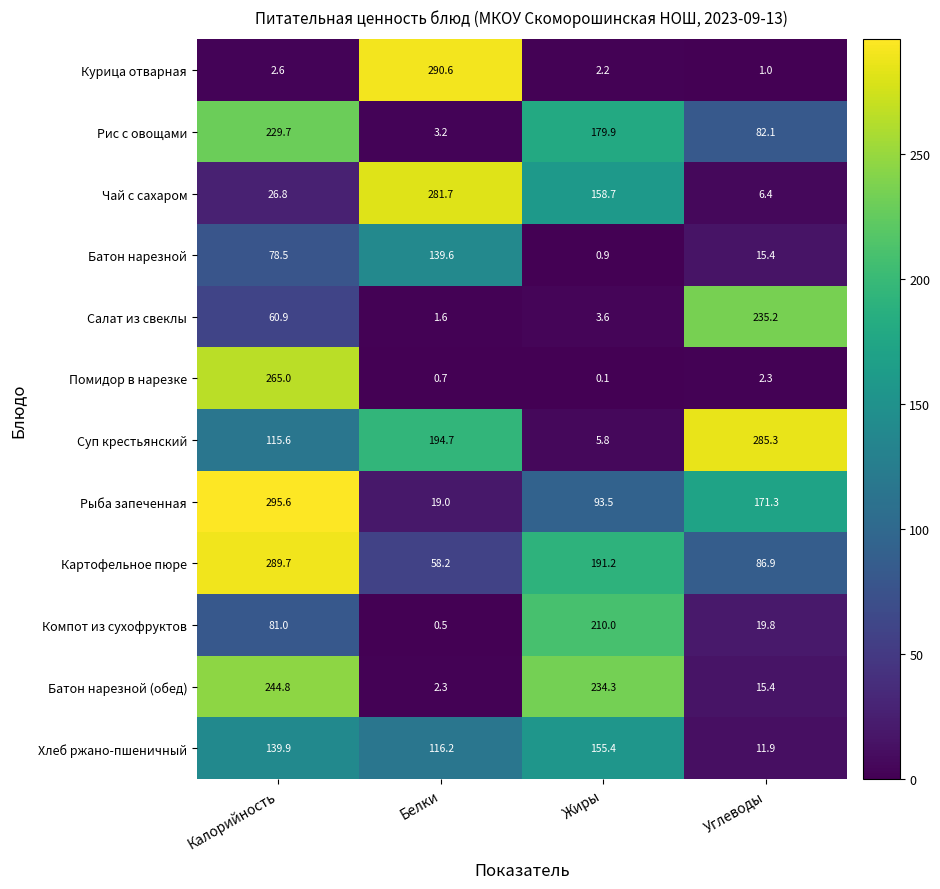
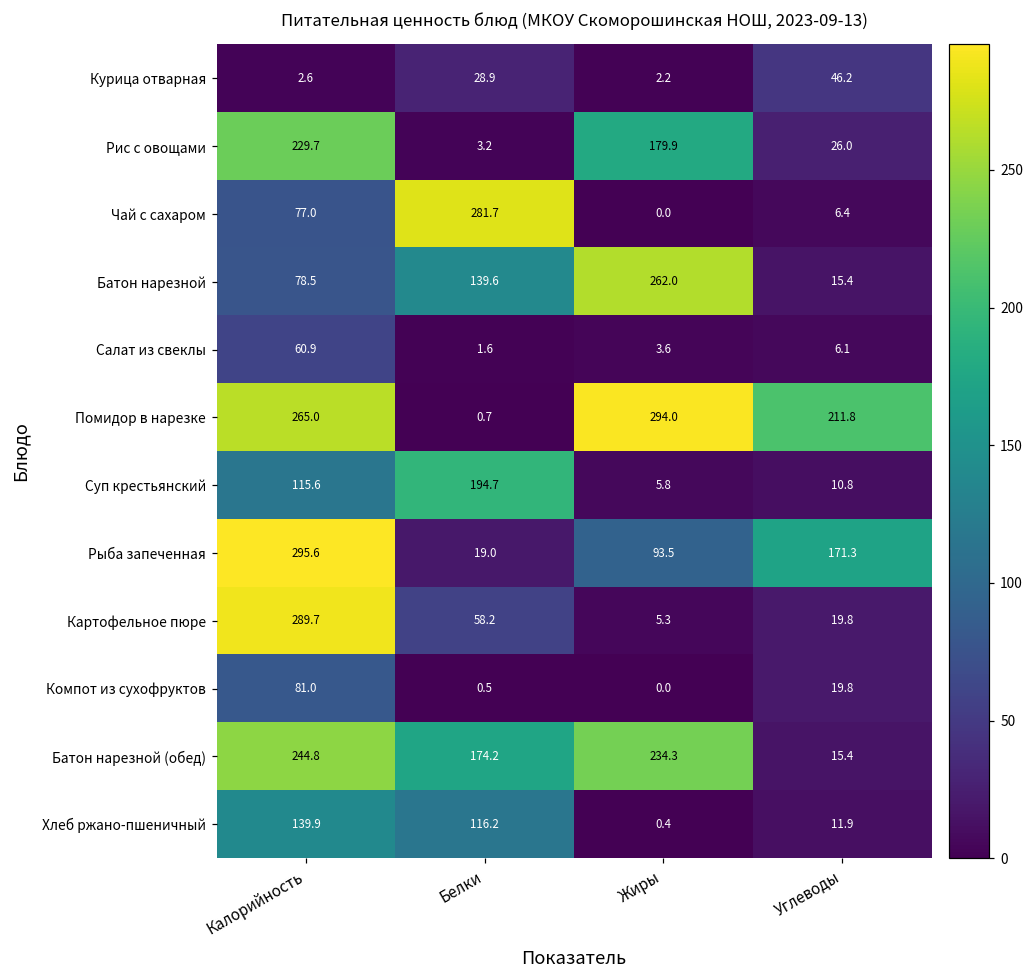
  {
    "Курица отварная": {
      "Калорийность": 2.6,
-     "Белки": 290.6,
+     "Белки": 28.9,
      "Жиры": 2.2,
-     "Углеводы": 1.0
+     "Углеводы": 46.2
    },
    "Рис с овощами": {
      "Калорийность": 229.7,
      "Белки": 3.2,
      "Жиры": 179.9,
-     "Углеводы": 82.1
+     "Углеводы": 26.0
    },
    "Чай с сахаром": {
-     "Калорийность": 26.8,
+     "Калорийность": 77.0,
      "Белки": 281.7,
-     "Жиры": 158.7,
+     "Жиры": 0.0,
      "Углеводы": 6.4
    },
    "Батон нарезной": {
      "Калорийность": 78.5,
      "Белки": 139.6,
-     "Жиры": 0.9,
+     "Жиры": 262.0,
      "Углеводы": 15.4
    },
    "Салат из свеклы": {
      "Калорийность": 60.9,
      "Белки": 1.6,
      "Жиры": 3.6,
-     "Углеводы": 235.2
+     "Углеводы": 6.1
    },
    "Помидор в нарезке": {
      "Калорийность": 265.0,
      "Белки": 0.7,
-     "Жиры": 0.1,
-     "Углеводы": 2.3
+     "Жиры": 294.0,
+     "Углеводы": 211.8
    },
    "Суп крестьянский": {
      "Калорийность": 115.6,
      "Белки": 194.7,
      "Жиры": 5.8,
-     "Углеводы": 285.3
+     "Углеводы": 10.8
    },
    "Рыба запеченная": {
      "Калорийность": 295.6,
      "Белки": 19.0,
      "Жиры": 93.5,
      "Углеводы": 171.3
    },
    "Картофельное пюре": {
      "Калорийность": 289.7,
      "Белки": 58.2,
-     "Жиры": 191.2,
-     "Углеводы": 86.9
+     "Жиры": 5.3,
+     "Углеводы": 19.8
    },
    "Компот из сухофруктов": {
      "Калорийность": 81.0,
      "Белки": 0.5,
-     "Жиры": 210.0,
+     "Жиры": 0.0,
      "Углеводы": 19.8
    },
    "Батон нарезной (обед)": {
      "Калорийность": 244.8,
-     "Белки": 2.3,
+     "Белки": 174.2,
      "Жиры": 234.3,
      "Углеводы": 15.4
    },
    "Хлеб ржано-пшеничный": {
      "Калорийность": 139.9,
      "Белки": 116.2,
-     "Жиры": 155.4,
+     "Жиры": 0.4,
      "Углеводы": 11.9
    }
  }
